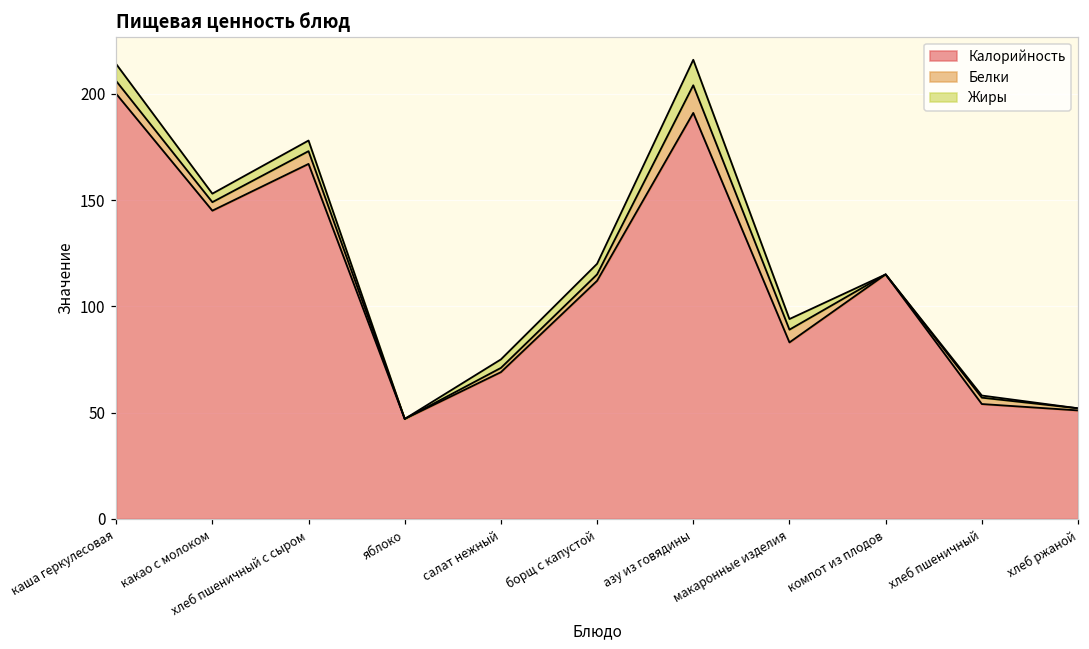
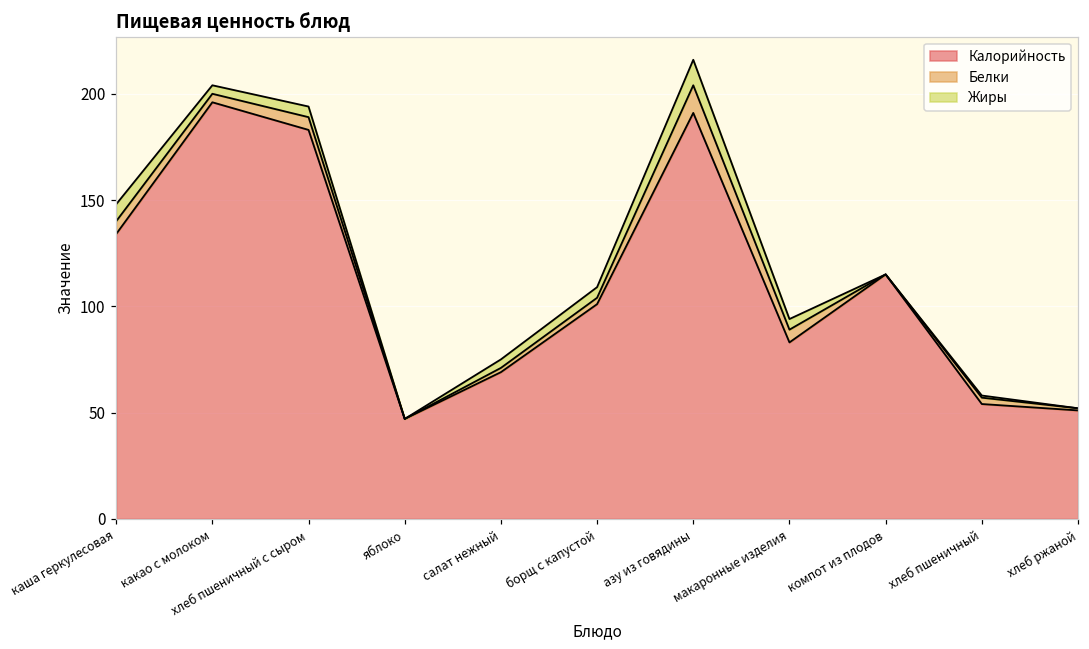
  {
    "Калорийность": {
-     "каша геркулесовая": 200,
-     "какао с молоком": 145,
-     "хлеб пшеничный с сыром": 167,
+     "каша геркулесовая": 134,
+     "какао с молоком": 196,
+     "хлеб пшеничный с сыром": 183,
      "салат нежный": 69,
-     "борщ с капустой": 112,
+     "борщ с капустой": 101,
      "азу из говядины": 191,
      "макаронные изделия": 83,
      "хлеб пшеничный": 54
    }
  }
